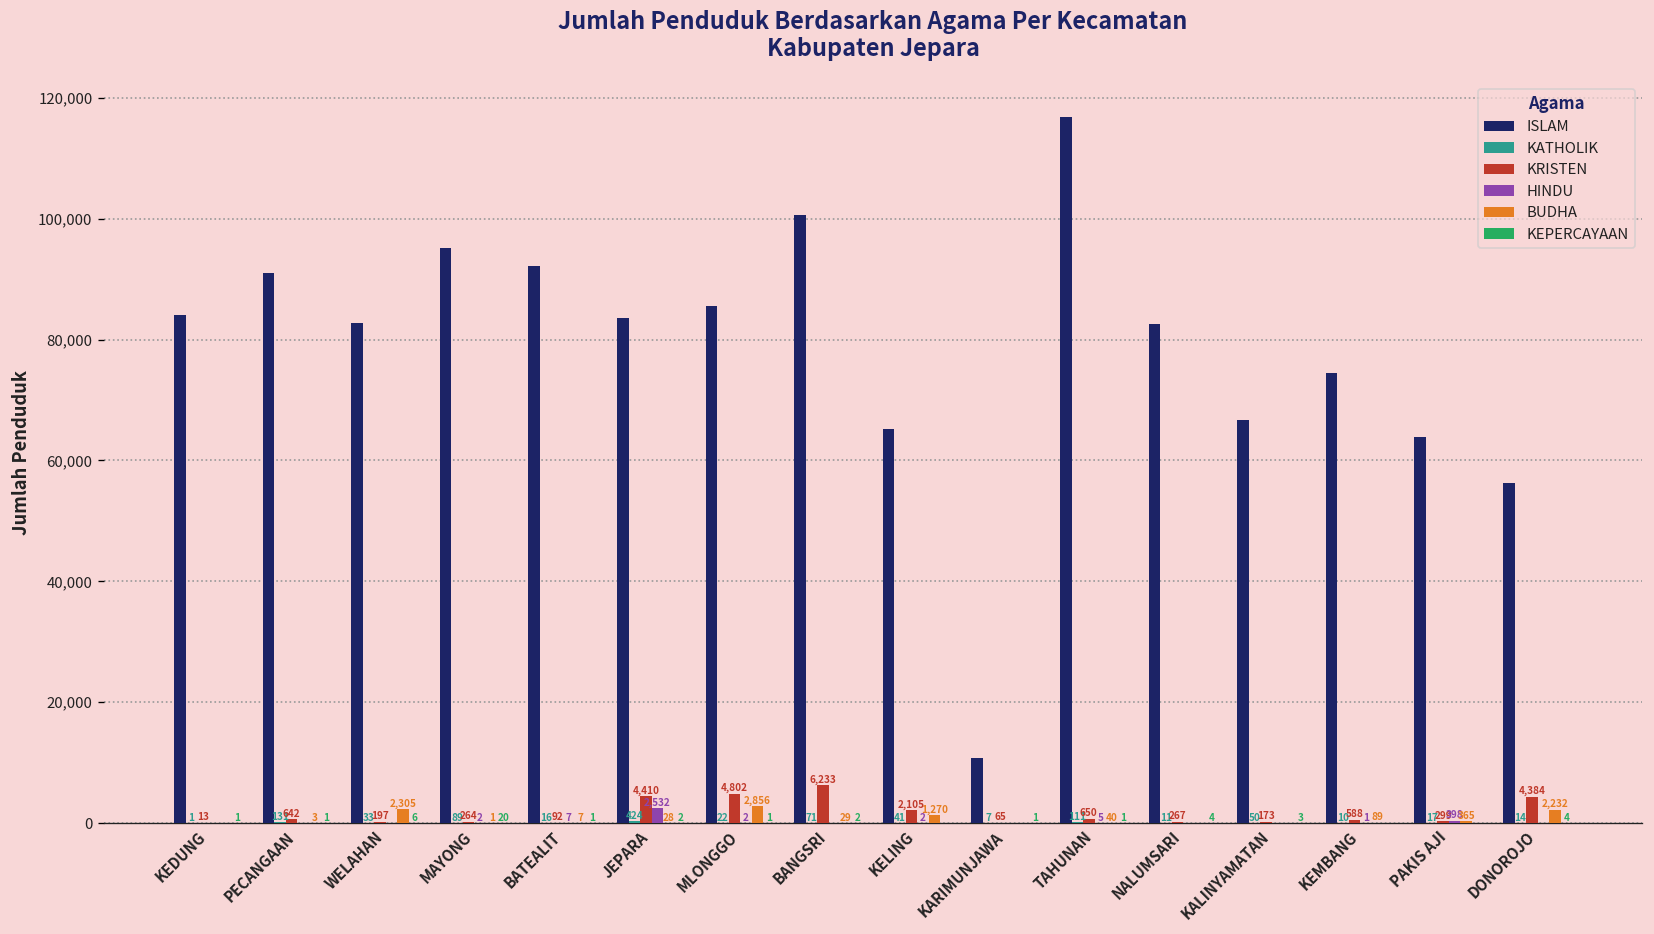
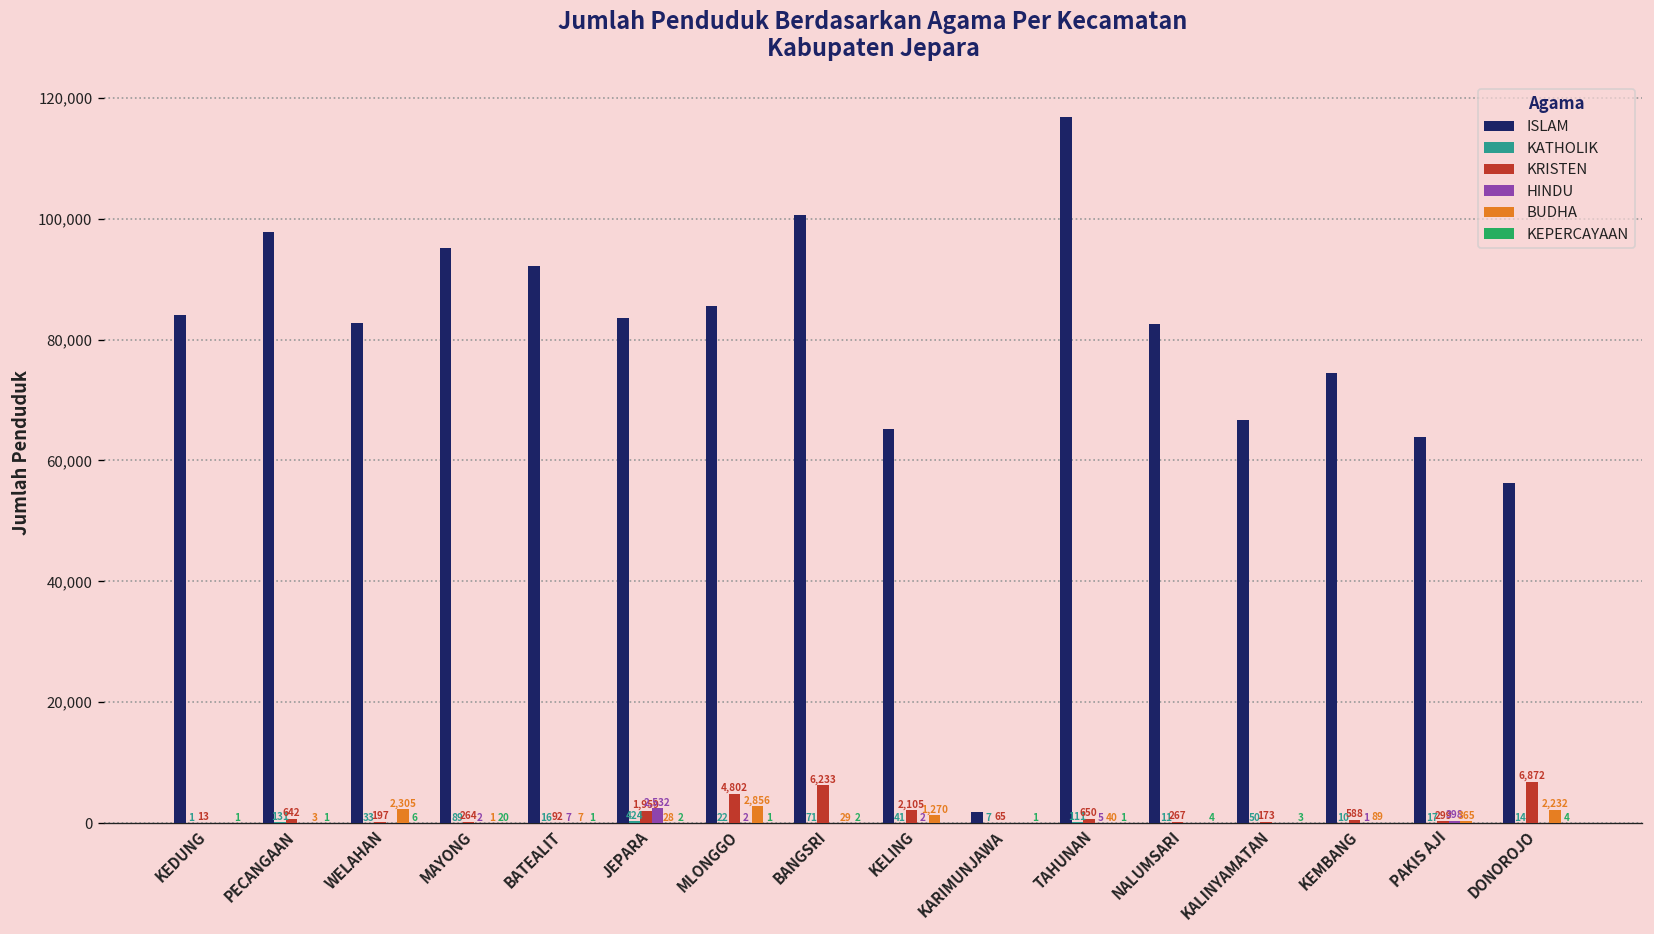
  {
    "ISLAM": {
      "KEDUNG": "84,000",
-     "PECANGAAN": "91,000",
+     "PECANGAAN": "98,000",
      "WELAHAN": "83,000",
      "MAYONG": "95,000",
      "BATEALIT": "92,000",
      "JEPARA": "84,000",
      "MLONGGO": "85,000",
      "BANGSRI": "101,000",
      "KELING": "65,000",
-     "KARIMUNJAWA": "11,000",
+     "KARIMUNJAWA": "2,000",
      "TAHUNAN": "117,000",
      "NALUMSARI": "83,000",
      "KALINYAMATAN": "67,000",
      "KEMBANG": "75,000",
      "PAKIS AJI": "64,000",
      "DONOROJO": "56,000"
    },
    "KRISTEN": {
      "KEDUNG": "13",
      "MAYONG": "264",
      "BATEALIT": "92",
-     "JEPARA": "4,410",
+     "JEPARA": "1,959",
      "MLONGGO": "4,802",
      "BANGSRI": "6,233",
      "KELING": "2,105",
      "KARIMUNJAWA": "65",
      "NALUMSARI": "267",
      "KEMBANG": "588",
-     "DONOROJO": "4,384"
+     "DONOROJO": "6,872"
    },
    "HINDU": {
      "MAYONG": "2",
      "BATEALIT": "7",
      "JEPARA": "2,532",
      "MLONGGO": "2",
      "TAHUNAN": "5",
      "KEMBANG": "1"
    },
    "BUDHA": {
      "PECANGAAN": "3",
      "WELAHAN": "2,305",
      "MAYONG": "1",
      "BATEALIT": "7",
      "JEPARA": "28",
      "MLONGGO": "2,856",
      "BANGSRI": "29",
      "KELING": "1,270",
      "TAHUNAN": "40",
      "KEMBANG": "89",
      "DONOROJO": "2,232"
    }
  }
